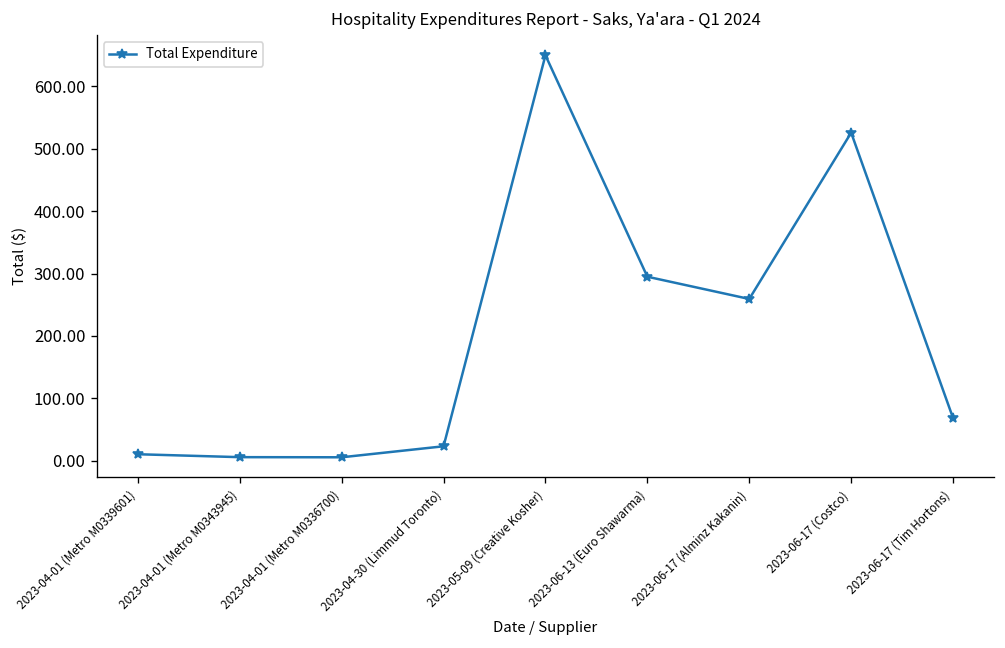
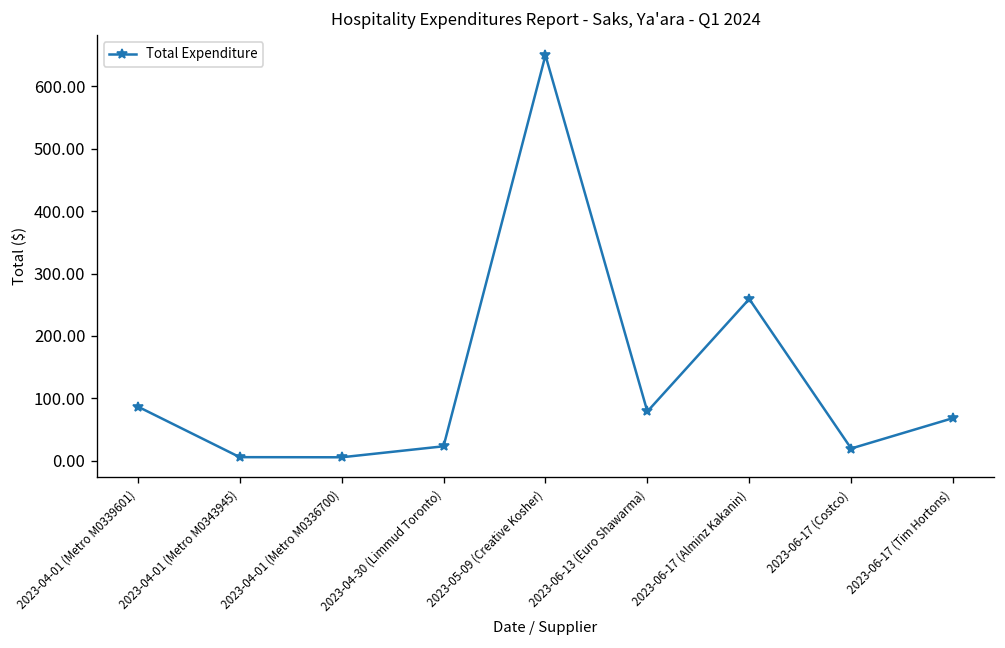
  {
-   "2023-04-01 (Metro M0339601)": 10,
+   "2023-04-01 (Metro M0339601)": 90,
    "2023-04-01 (Metro M0343945)": 10,
    "2023-04-01 (Metro M0336700)": 10,
    "2023-04-30 (Limmud Toronto)": 20,
    "2023-05-09 (Creative Kosher)": 650,
-   "2023-06-13 (Euro Shawarma)": 290,
+   "2023-06-13 (Euro Shawarma)": 80,
    "2023-06-17 (Alminz Kakanin)": 260,
-   "2023-06-17 (Costco)": 530,
+   "2023-06-17 (Costco)": 20,
    "2023-06-17 (Tim Hortons)": 70
  }
